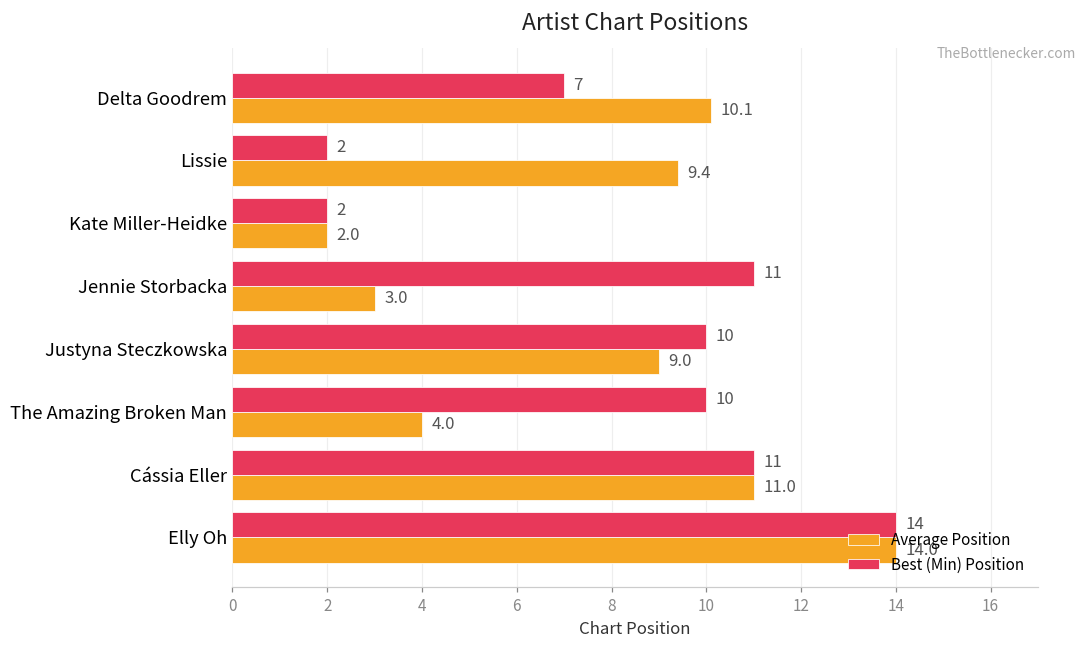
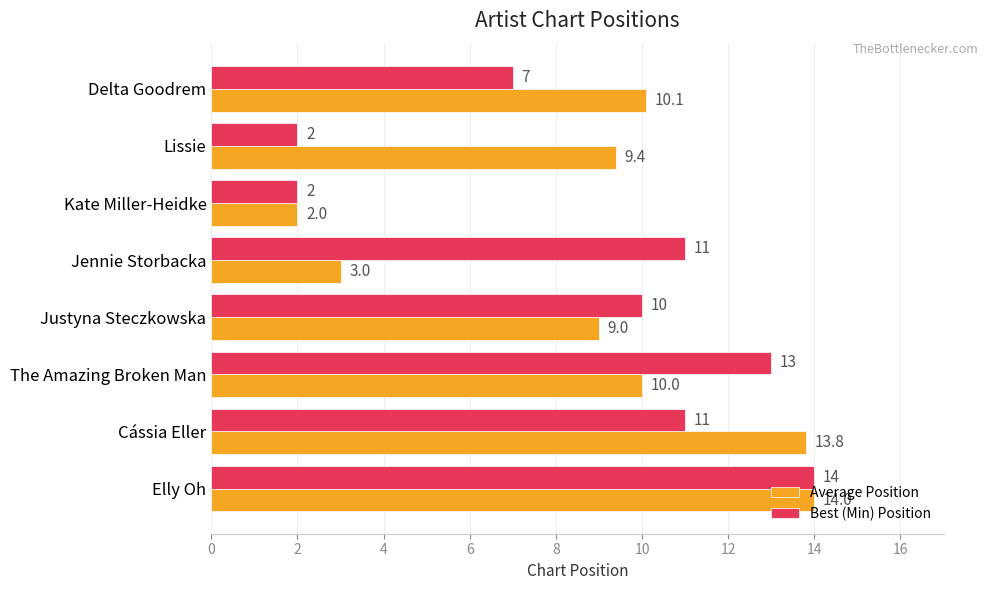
  {
    "Average Position": {
      "Delta Goodrem": 10.1,
      "Lissie": 9.4,
      "Kate Miller-Heidke": 2.0,
      "Jennie Storbacka": 3.0,
      "Justyna Steczkowska": 9.0,
-     "The Amazing Broken Man": 4.0,
-     "Cássia Eller": 11.0,
+     "The Amazing Broken Man": 10.0,
+     "Cássia Eller": 13.8,
      "Elly Oh": 14.0
    },
    "Best (Min) Position": {
      "Delta Goodrem": 7,
      "Lissie": 2,
      "Kate Miller-Heidke": 2,
      "Jennie Storbacka": 11,
      "Justyna Steczkowska": 10,
-     "The Amazing Broken Man": 10,
+     "The Amazing Broken Man": 13,
      "Cássia Eller": 11,
      "Elly Oh": 14
    }
  }
